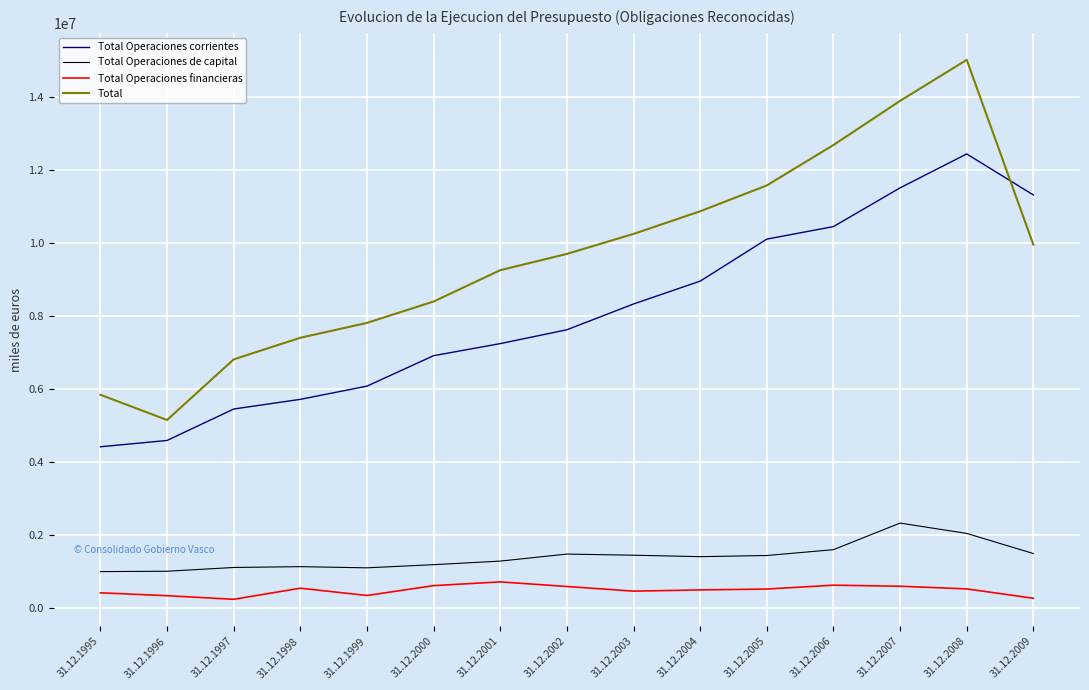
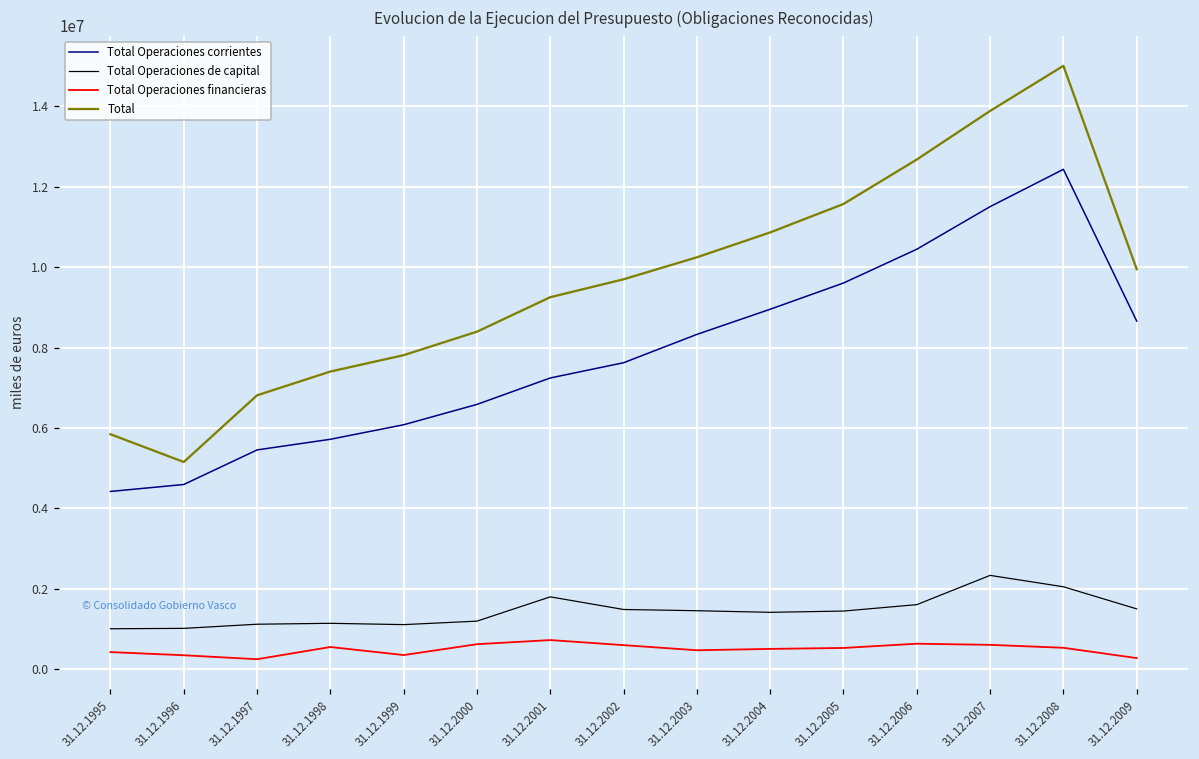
  {
    "Total Operaciones corrientes": {
      "31.12.1995": 4400000,
      "31.12.1996": 4600000,
      "31.12.1997": 5500000,
      "31.12.1998": 5700000,
      "31.12.1999": 6100000,
-     "31.12.2000": 6900000,
+     "31.12.2000": 6600000,
      "31.12.2001": 7200000,
      "31.12.2002": 7600000,
      "31.12.2003": 8300000,
      "31.12.2004": 9000000,
-     "31.12.2005": 10100000,
+     "31.12.2005": 9600000,
      "31.12.2006": 10400000,
      "31.12.2007": 11500000,
      "31.12.2008": 12400000,
-     "31.12.2009": 11300000
+     "31.12.2009": 8700000
    },
    "Total Operaciones de capital": {
      "31.12.1995": 1000000,
      "31.12.1996": 1000000,
      "31.12.1997": 1100000,
      "31.12.1998": 1100000,
      "31.12.1999": 1100000,
      "31.12.2000": 1200000,
-     "31.12.2001": 1300000,
+     "31.12.2001": 1800000,
      "31.12.2002": 1500000,
      "31.12.2003": 1500000,
      "31.12.2004": 1400000,
      "31.12.2005": 1400000,
      "31.12.2006": 1600000,
      "31.12.2007": 2300000,
      "31.12.2008": 2000000,
      "31.12.2009": 1500000
    },
    "Total Operaciones financieras": {
      "31.12.1995": 400000,
      "31.12.1996": 300000,
      "31.12.1997": 200000,
      "31.12.1998": 500000,
      "31.12.1999": 300000,
      "31.12.2000": 600000,
      "31.12.2001": 700000,
      "31.12.2002": 600000,
      "31.12.2003": 500000,
      "31.12.2004": 500000,
      "31.12.2005": 500000,
      "31.12.2006": 600000,
      "31.12.2007": 600000,
      "31.12.2008": 500000,
      "31.12.2009": 300000
    },
    "Total": {
      "31.12.1995": 5800000,
      "31.12.1996": 5200000,
      "31.12.1997": 6800000,
      "31.12.1998": 7400000,
      "31.12.1999": 7800000,
      "31.12.2000": 8400000,
      "31.12.2001": 9300000,
      "31.12.2002": 9700000,
      "31.12.2003": 10200000,
      "31.12.2004": 10900000,
      "31.12.2005": 11600000,
      "31.12.2006": 12700000,
      "31.12.2007": 13900000,
      "31.12.2008": 15000000,
      "31.12.2009": 10000000
    }
  }
